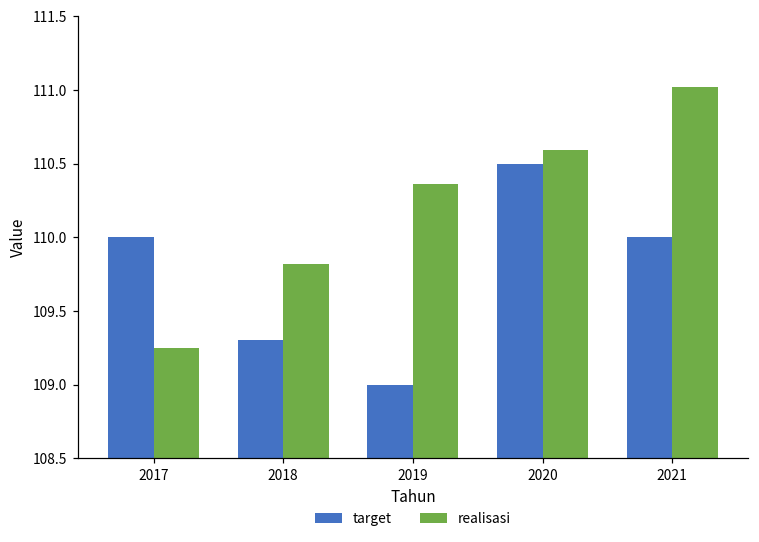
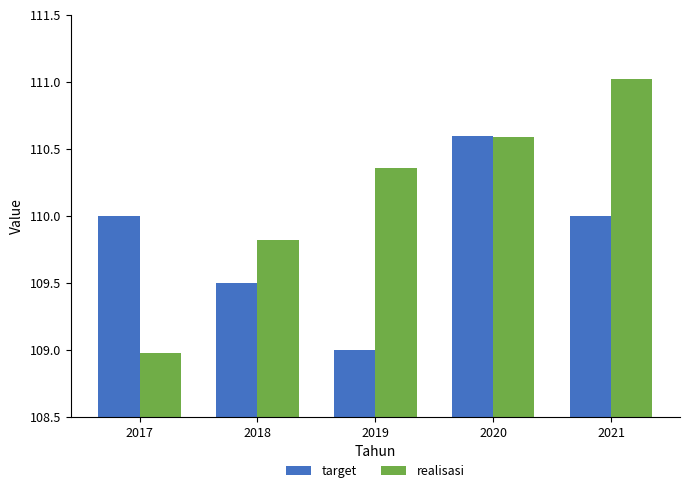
  {
    "target": {
      "2017": 110.0,
-     "2018": 109.3,
+     "2018": 109.5,
      "2019": 109.0,
-     "2020": 110.5,
+     "2020": 110.6,
      "2021": 110.0
    },
    "realisasi": {
-     "2017": 109.25,
+     "2017": 108.98,
      "2018": 109.82,
      "2019": 110.36,
      "2020": 110.59,
      "2021": 111.02
    }
  }
